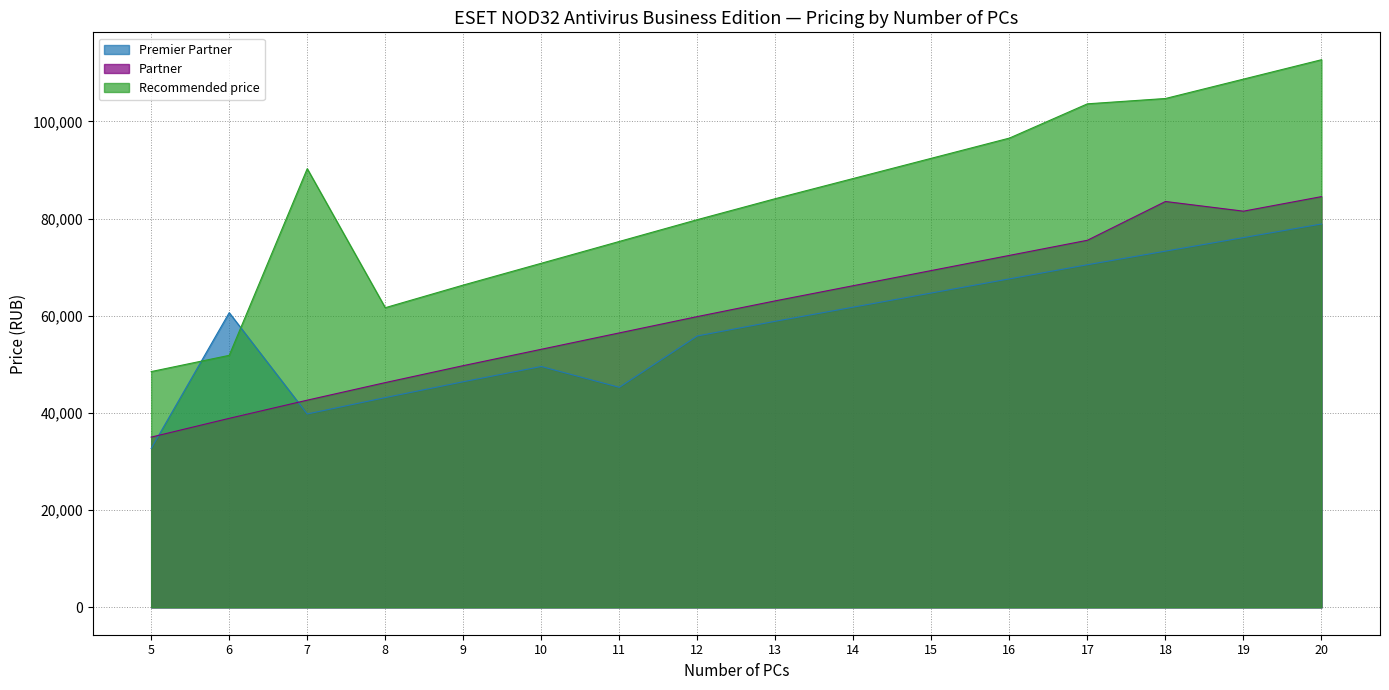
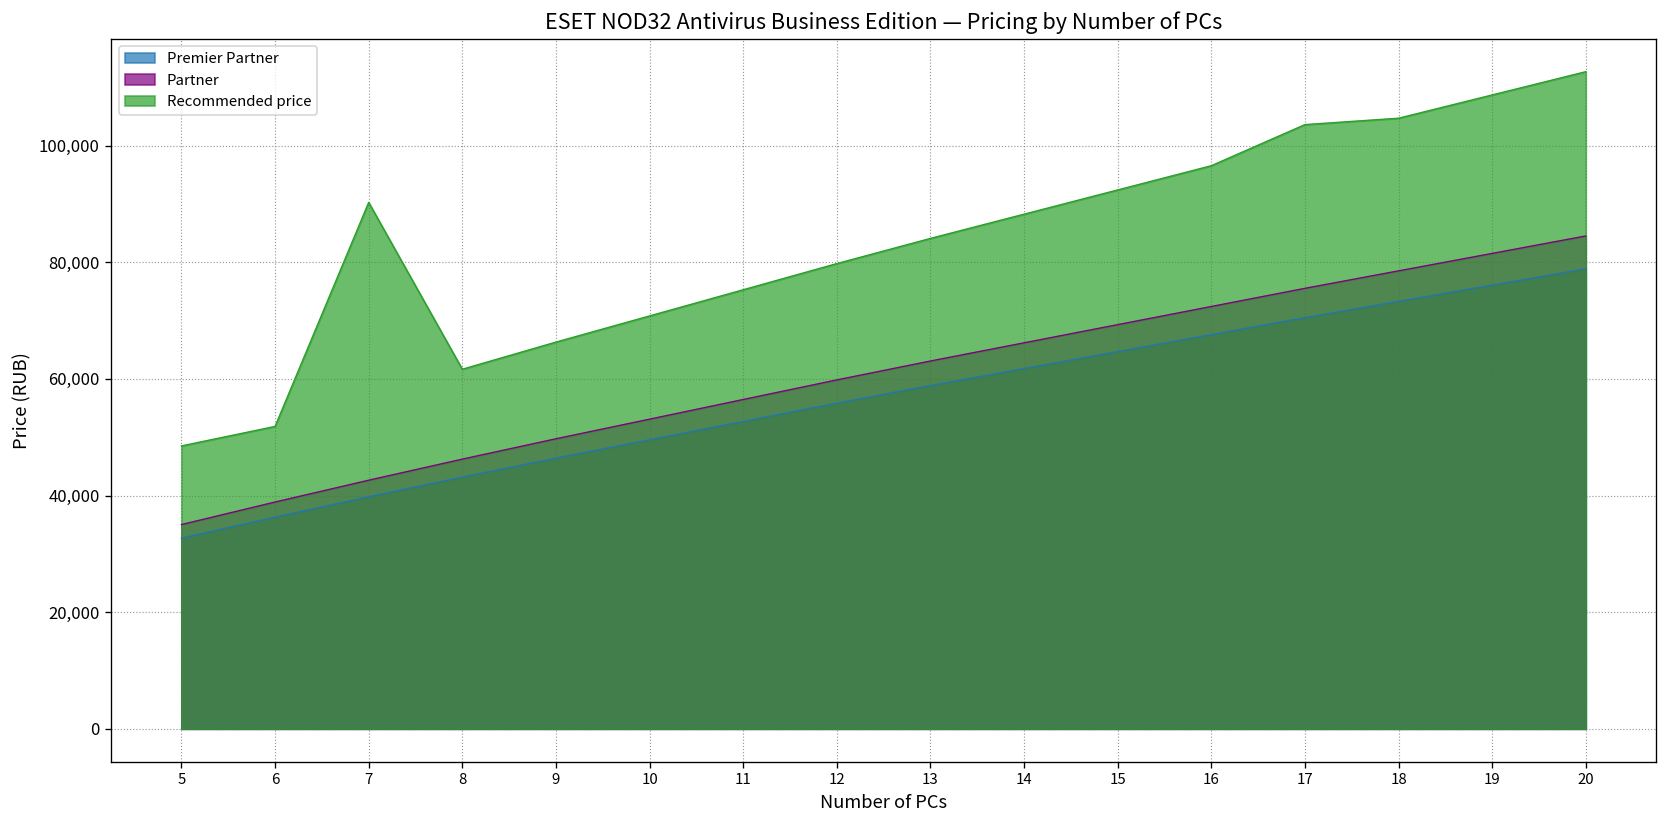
  {
    "Premier Partner": {
      "5": "33,000",
-     "6": "61,000",
+     "6": "36,000",
      "7": "40,000",
      "8": "43,000",
      "9": "46,000",
      "10": "50,000",
-     "11": "45,000",
+     "11": "53,000",
      "12": "56,000",
      "13": "59,000",
      "14": "62,000",
      "15": "65,000",
      "16": "68,000",
      "17": "71,000",
      "18": "73,000",
      "19": "76,000",
      "20": "79,000"
    },
    "Partner": {
      "5": "35,000",
      "6": "39,000",
      "7": "43,000",
      "8": "46,000",
      "9": "50,000",
      "10": "53,000",
      "11": "56,000",
      "12": "60,000",
      "13": "63,000",
      "14": "66,000",
      "15": "69,000",
      "16": "72,000",
      "17": "76,000",
-     "18": "84,000",
+     "18": "79,000",
      "19": "82,000",
      "20": "85,000"
    },
    "Recommended price": {
      "5": "49,000",
      "6": "52,000",
      "7": "90,000",
      "8": "62,000",
      "9": "66,000",
      "10": "71,000",
      "11": "75,000",
      "12": "80,000",
      "13": "84,000",
      "14": "88,000",
      "15": "92,000",
      "16": "97,000",
      "17": "104,000",
      "18": "105,000",
      "19": "109,000",
      "20": "113,000"
    }
  }
